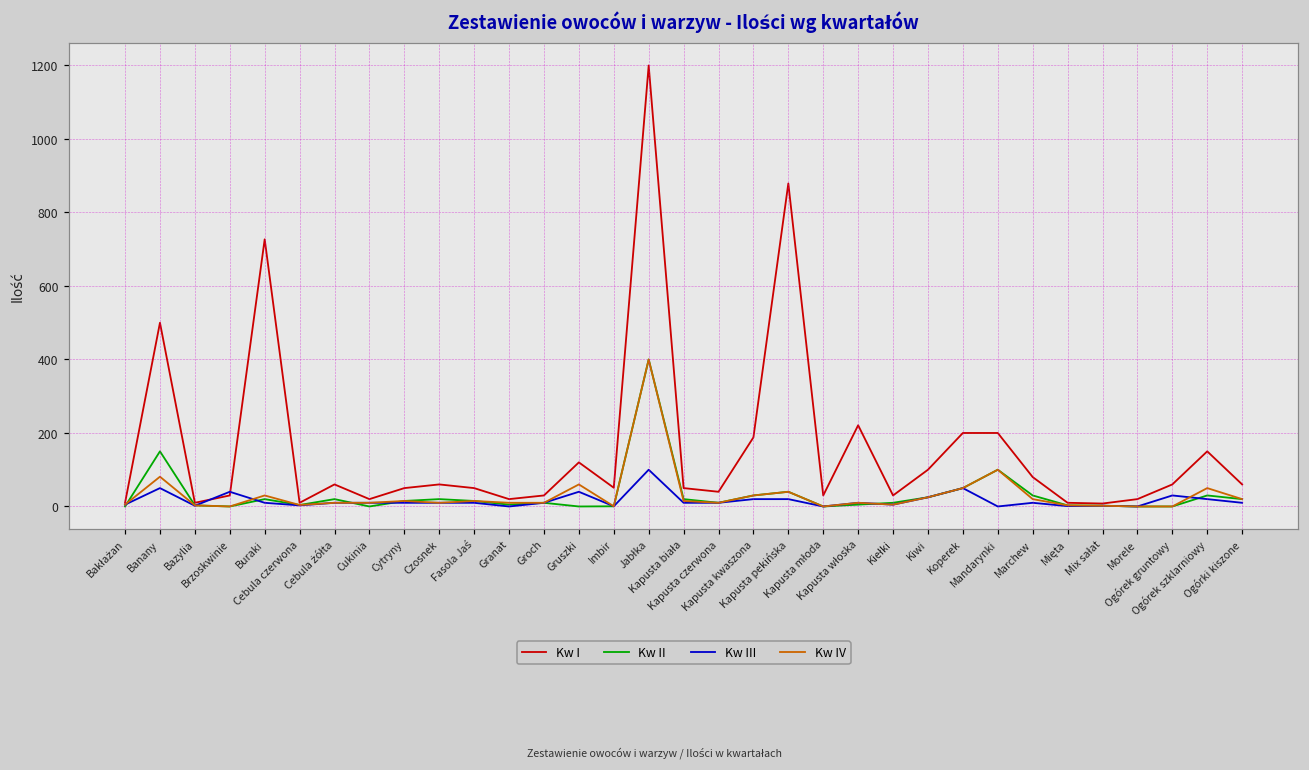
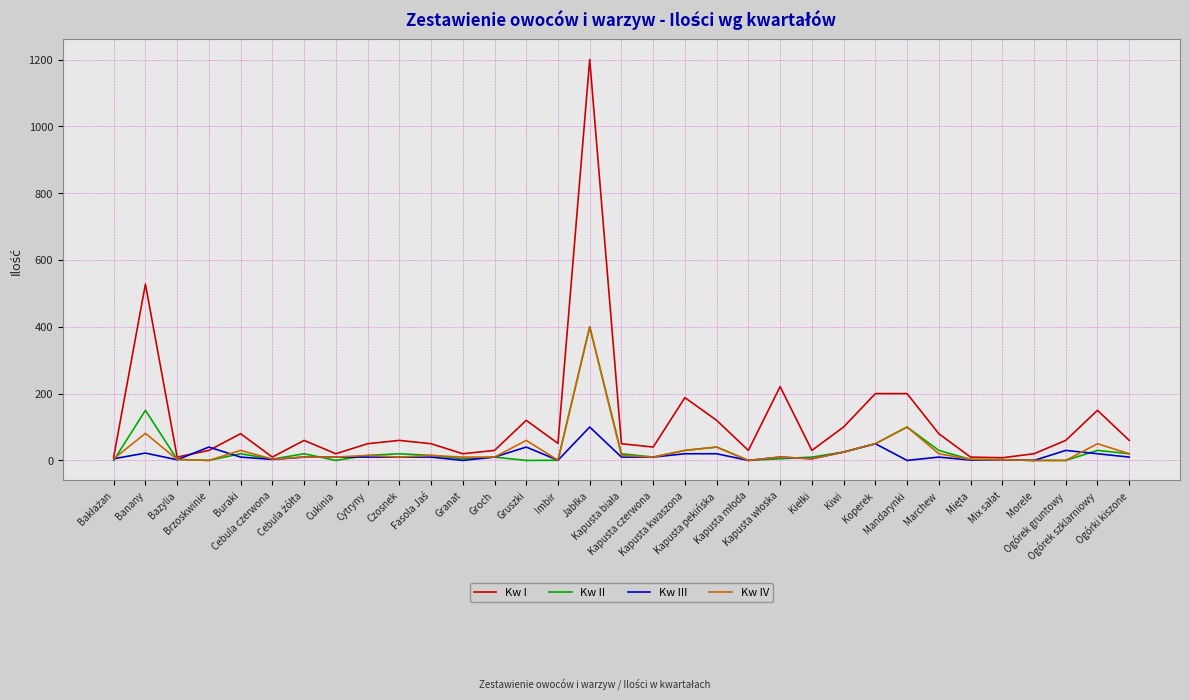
  {
    "Kw I": {
-     "Banany": 500,
+     "Banany": 530,
      "Brzoskwinie": 30,
-     "Buraki": 730,
+     "Buraki": 80,
      "Cebula żółta": 60,
      "Cukinia": 20,
      "Cytryny": 50,
      "Czosnek": 60,
      "Fasola Jaś": 50,
      "Granat": 20,
      "Groch": 30,
      "Gruszki": 120,
      "Imbir": 50,
      "Jabłka": 1200,
      "Kapusta biała": 50,
      "Kapusta czerwona": 40,
      "Kapusta kwaszona": 190,
-     "Kapusta pekińska": 880,
+     "Kapusta pekińska": 120,
      "Kapusta młoda": 30,
      "Kapusta włoska": 220,
      "Kiełki": 30,
      "Kiwi": 100,
      "Koperek": 200,
      "Mandarynki": 200,
      "Marchew": 80,
      "Morele": 20,
      "Ogórek gruntowy": 60,
      "Ogórek szklarniowy": 150,
      "Ogórki kiszone": 60
    },
    "Kw II": {
      "Banany": 150,
      "Buraki": 20,
      "Cebula żółta": 20,
      "Cukinia": 0,
      "Czosnek": 20,
      "Gruszki": 0,
      "Marchew": 30,
      "Ogórek szklarniowy": 30
    },
    "Kw III": {
-     "Banany": 50,
+     "Banany": 20,
      "Brzoskwinie": 40,
      "Buraki": 10,
      "Gruszki": 40,
      "Jabłka": 100,
      "Kapusta kwaszona": 20,
      "Kapusta pekińska": 20,
      "Mandarynki": 0,
      "Marchew": 10,
      "Ogórek gruntowy": 30,
      "Ogórek szklarniowy": 20,
      "Ogórki kiszone": 10
    },
    "Kw IV": {
      "Banany": 80,
      "Buraki": 30,
      "Gruszki": 60,
      "Marchew": 20,
      "Ogórek szklarniowy": 50
    }
  }
